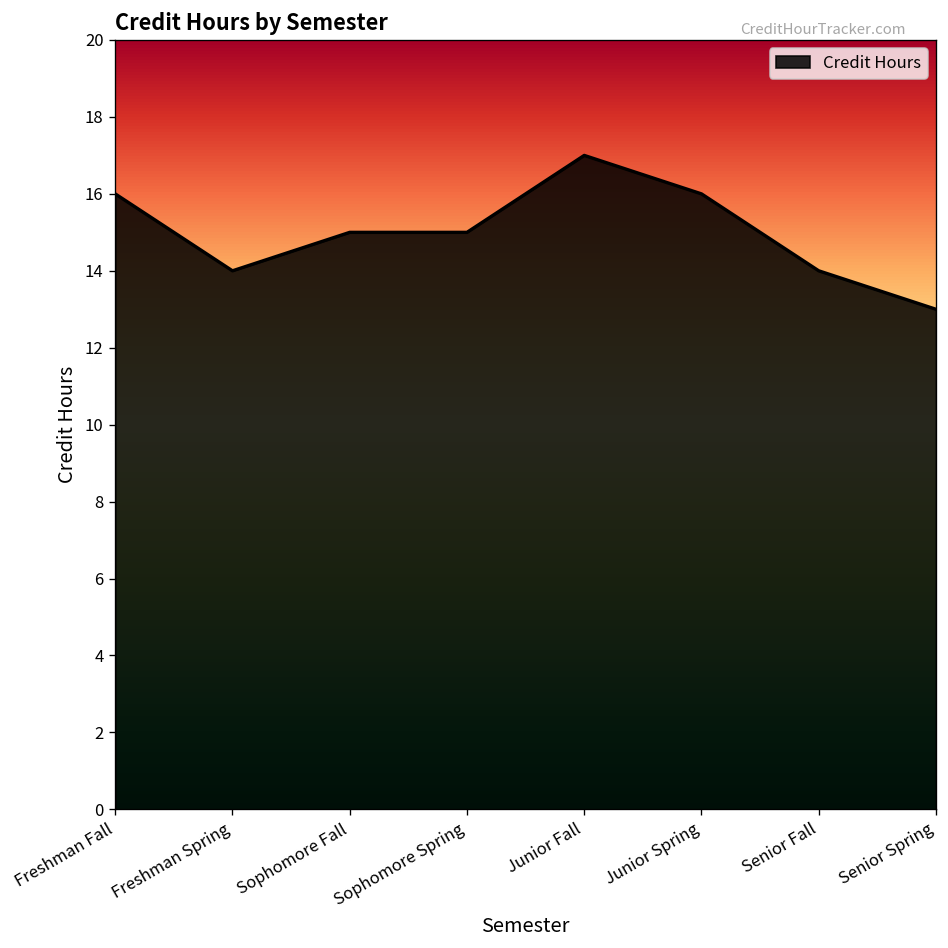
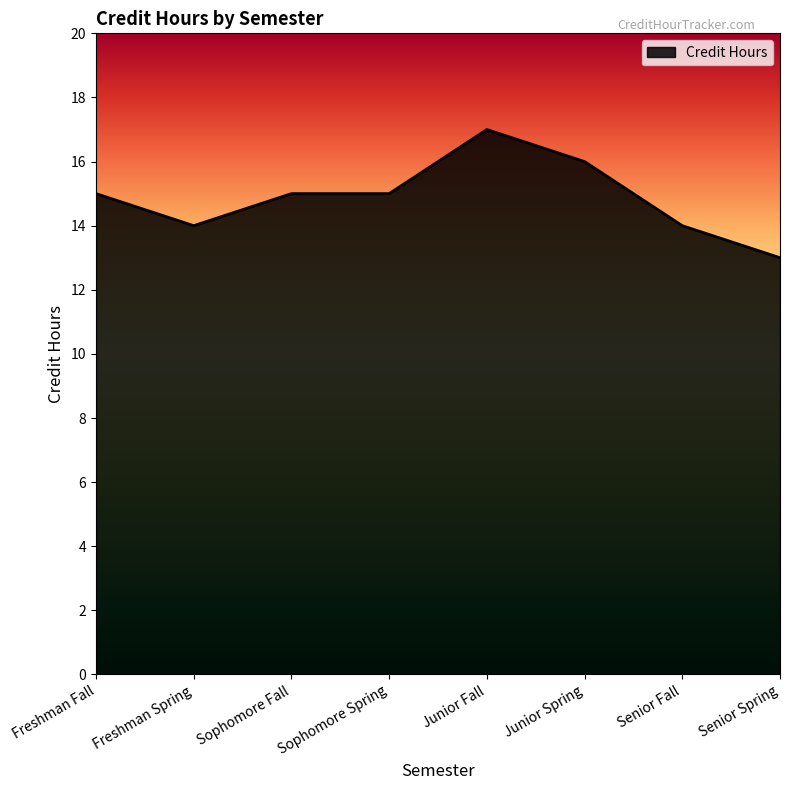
  {
-   "Freshman Fall": 16,
+   "Freshman Fall": 15,
    "Freshman Spring": 14,
    "Sophomore Fall": 15,
    "Sophomore Spring": 15,
    "Junior Fall": 17,
    "Junior Spring": 16,
    "Senior Fall": 14,
    "Senior Spring": 13
  }
